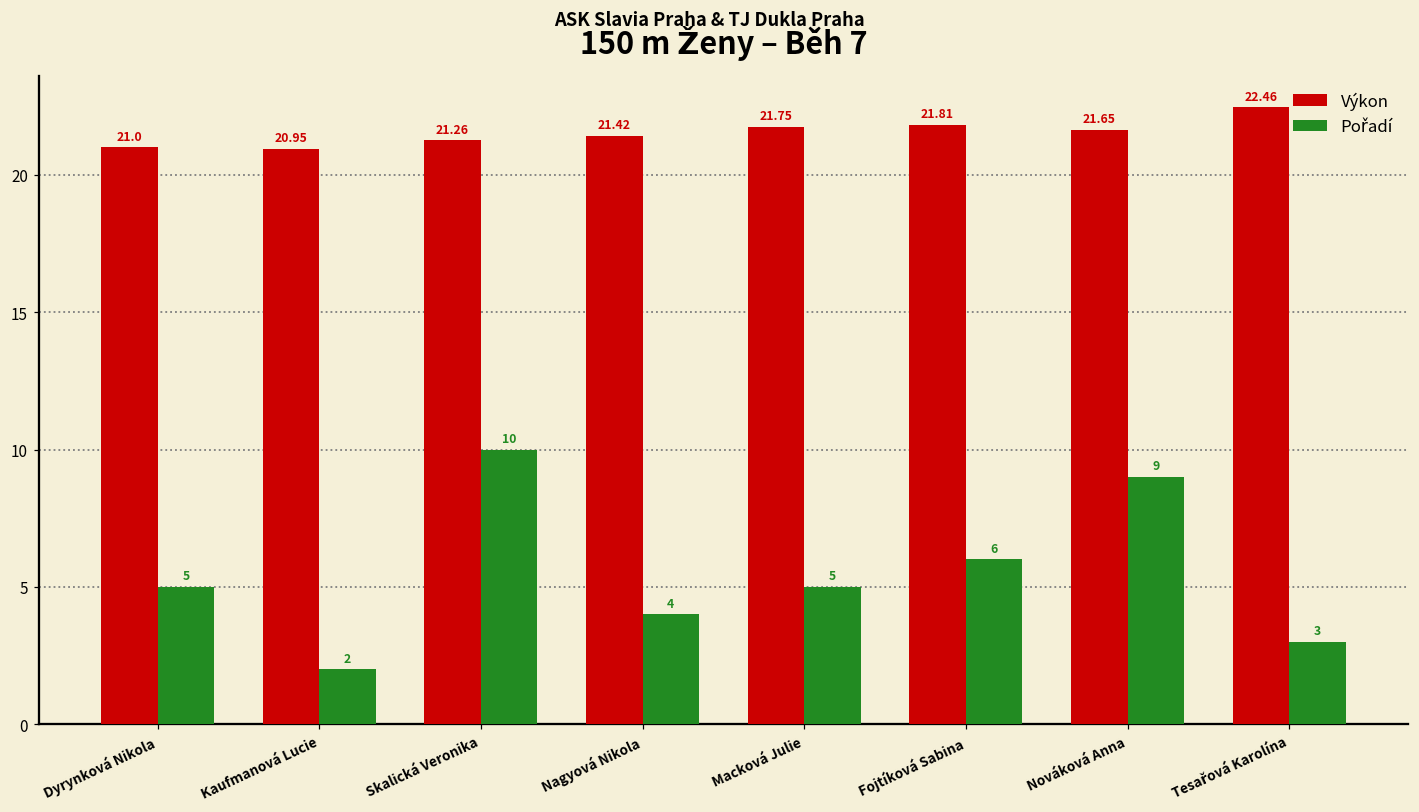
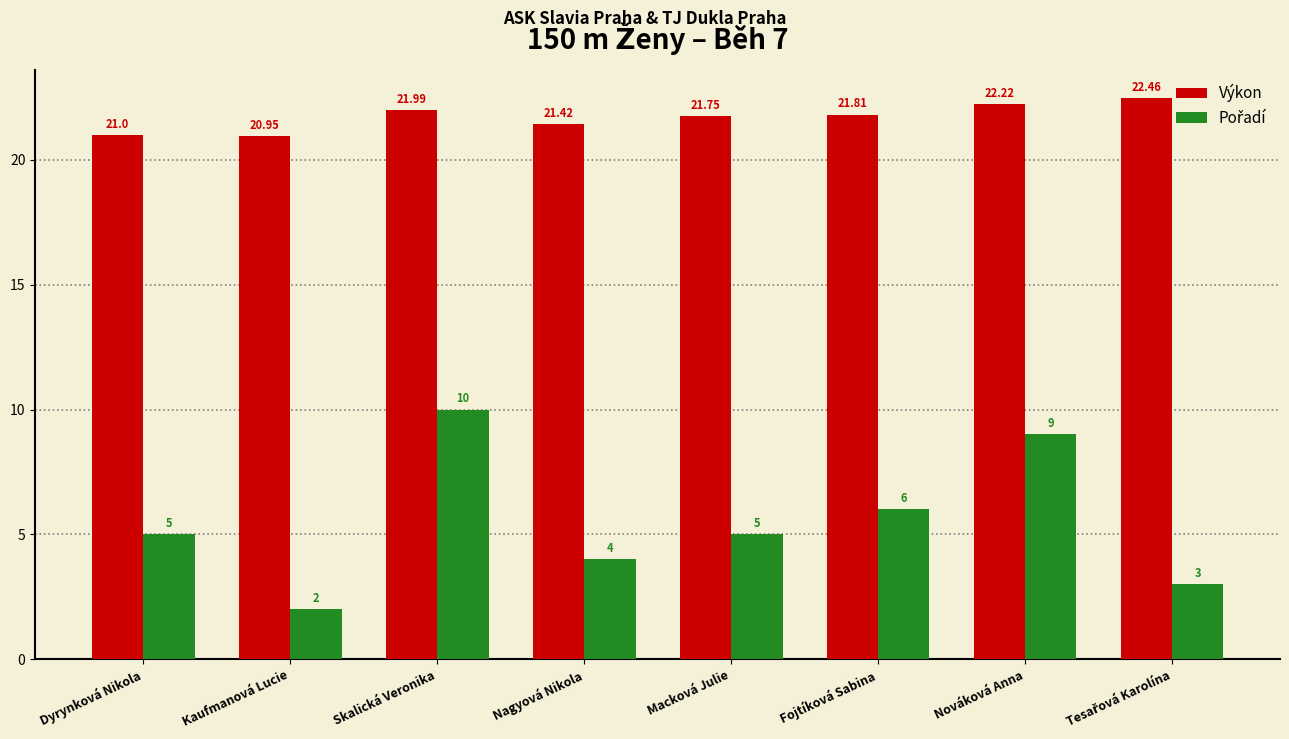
  {
    "Výkon": {
      "Dyrynková Nikola": 21.0,
      "Kaufmanová Lucie": 20.95,
-     "Skalická Veronika": 21.26,
+     "Skalická Veronika": 21.99,
      "Nagyová Nikola": 21.42,
      "Macková Julie": 21.75,
      "Fojtíková Sabina": 21.81,
-     "Nováková Anna": 21.65,
+     "Nováková Anna": 22.22,
      "Tesařová Karolína": 22.46
    },
    "Pořadí": {
      "Dyrynková Nikola": 5,
      "Kaufmanová Lucie": 2,
      "Skalická Veronika": 10,
      "Nagyová Nikola": 4,
      "Macková Julie": 5,
      "Fojtíková Sabina": 6,
      "Nováková Anna": 9,
      "Tesařová Karolína": 3
    }
  }
